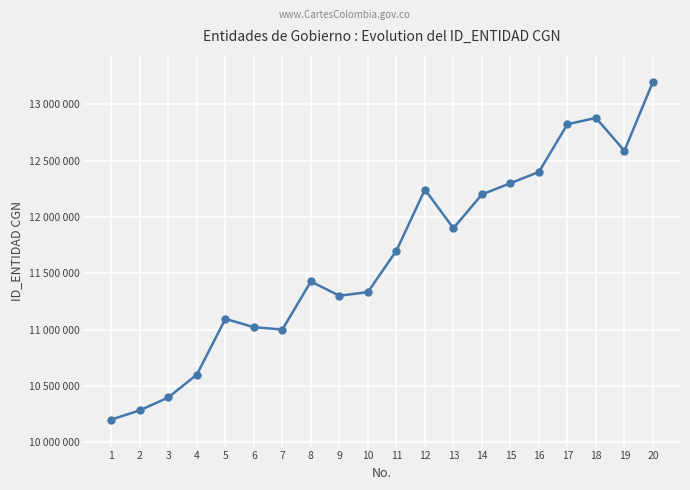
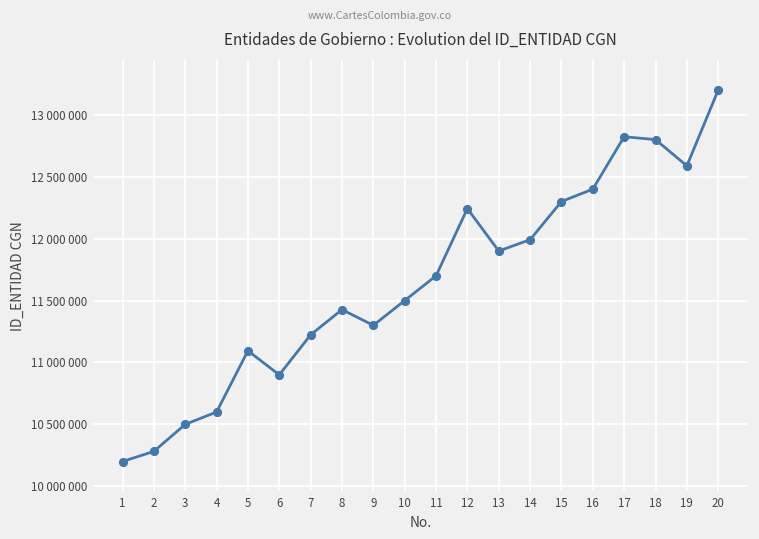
  {
    "1": 10200000,
    "2": 10280000,
-   "3": 10400000,
+   "3": 10500000,
    "4": 10600000,
    "5": 11090000,
-   "6": 11020000,
-   "7": 11000000,
+   "6": 10900000,
+   "7": 11220000,
    "8": 11430000,
    "9": 11300000,
-   "10": 11330000,
+   "10": 11500000,
    "11": 11700000,
    "12": 12240000,
    "13": 11900000,
-   "14": 12200000,
+   "14": 11990000,
    "15": 12300000,
    "16": 12400000,
    "17": 12820000,
-   "18": 12880000,
+   "18": 12800000,
    "19": 12590000,
    "20": 13200000
  }
